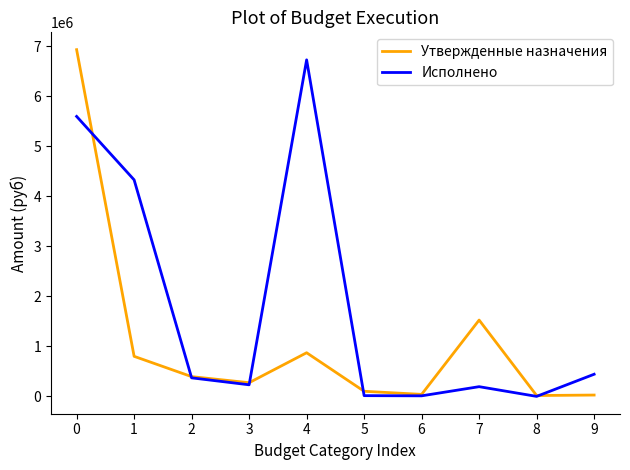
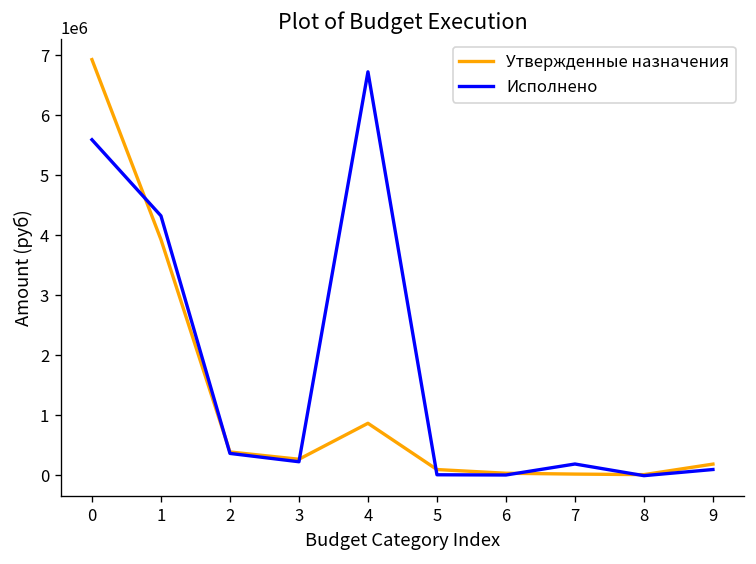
  {
    "Утвержденные назначения": {
      "0": 6900000,
-     "1": 800000,
+     "1": 3900000,
      "4": 900000,
      "5": 100000,
-     "7": 1500000,
-     "9": 0
+     "7": 0,
+     "9": 200000
    },
    "Исполнено": {
      "0": 5600000,
      "1": 4300000,
      "4": 6700000,
      "5": 0,
      "7": 200000,
-     "9": 400000
+     "9": 100000
    }
  }
